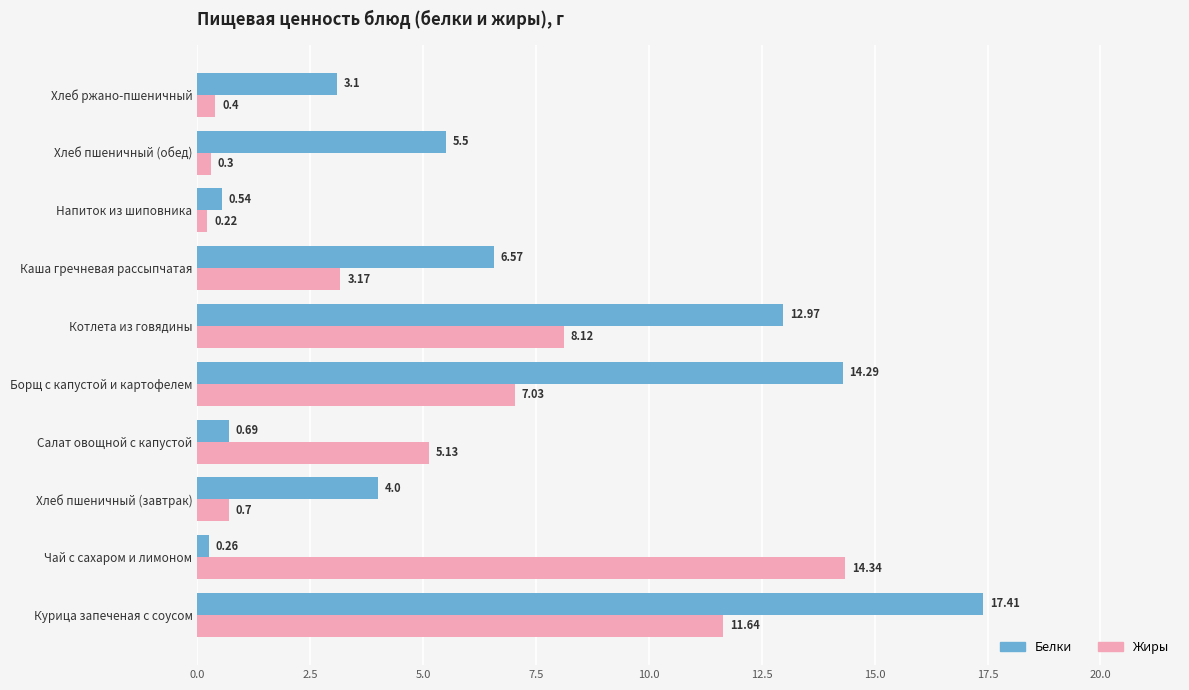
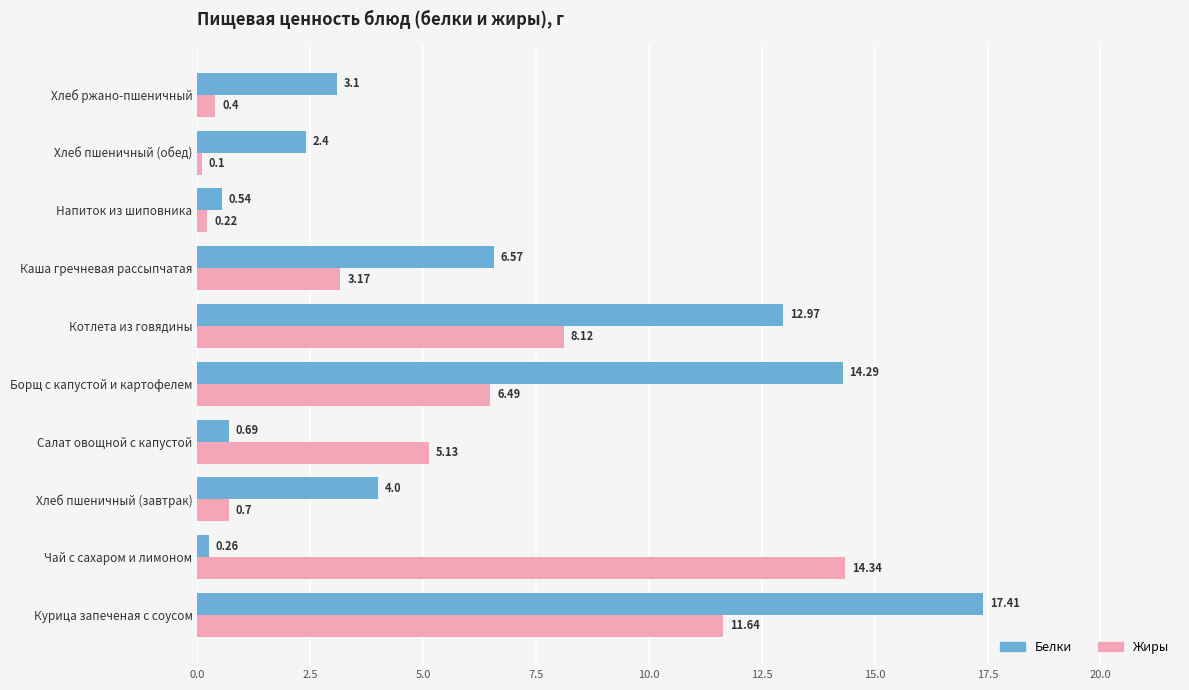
  {
    "Белки": {
      "Хлеб ржано-пшеничный": 3.1,
-     "Хлеб пшеничный (обед)": 5.5,
+     "Хлеб пшеничный (обед)": 2.4,
      "Напиток из шиповника": 0.54,
      "Каша гречневая рассыпчатая": 6.57,
      "Котлета из говядины": 12.97,
      "Борщ с капустой и картофелем": 14.29,
      "Салат овощной с капустой": 0.69,
      "Хлеб пшеничный (завтрак)": 4.0,
      "Чай с сахаром и лимоном": 0.26,
      "Курица запеченая с соусом": 17.41
    },
    "Жиры": {
      "Хлеб ржано-пшеничный": 0.4,
-     "Хлеб пшеничный (обед)": 0.3,
+     "Хлеб пшеничный (обед)": 0.1,
      "Напиток из шиповника": 0.22,
      "Каша гречневая рассыпчатая": 3.17,
      "Котлета из говядины": 8.12,
-     "Борщ с капустой и картофелем": 7.03,
+     "Борщ с капустой и картофелем": 6.49,
      "Салат овощной с капустой": 5.13,
      "Хлеб пшеничный (завтрак)": 0.7,
      "Чай с сахаром и лимоном": 14.34,
      "Курица запеченая с соусом": 11.64
    }
  }
